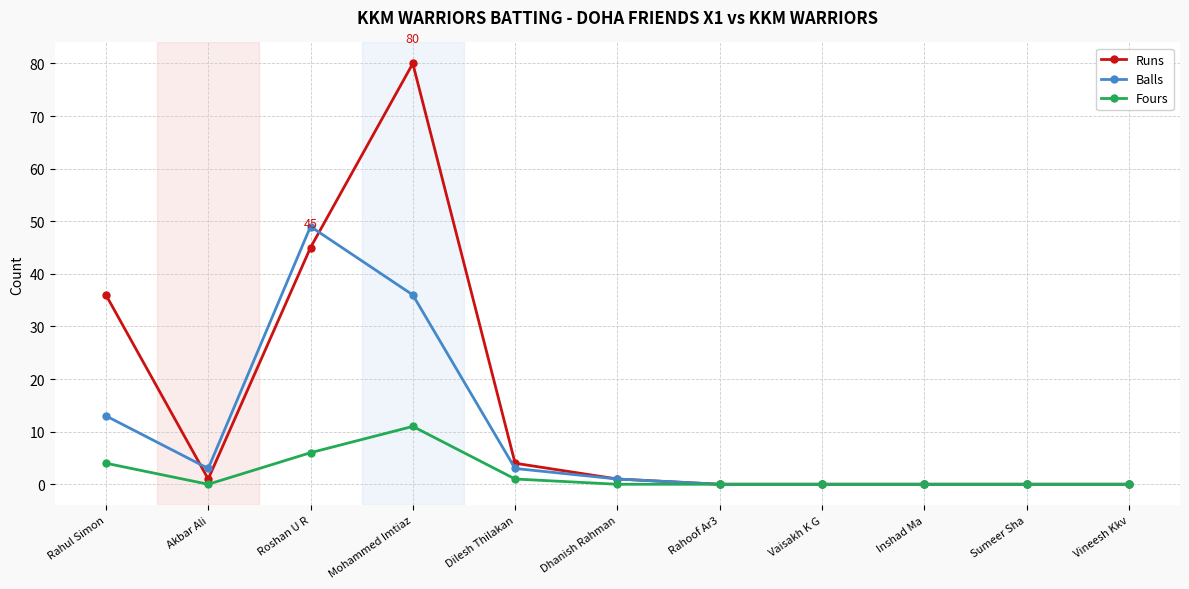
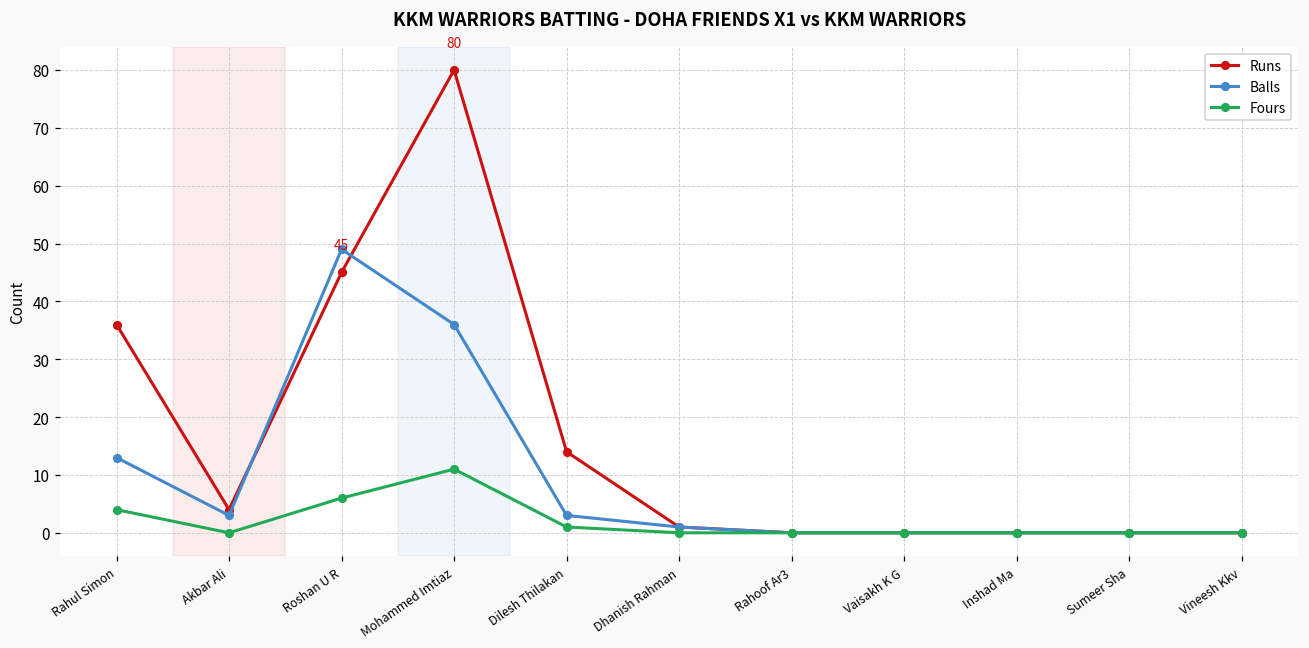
  {
    "Runs": {
      "Rahul Simon": 36,
-     "Akbar Ali": 1,
-     "Dilesh Thilakan": 4
+     "Akbar Ali": 4,
+     "Dilesh Thilakan": 14
    },
    "Balls": {
      "Rahul Simon": 13,
      "Akbar Ali": 3,
      "Mohammed Imtiaz": 36,
      "Dilesh Thilakan": 3
    },
    "Fours": {
      "Rahul Simon": 4,
      "Akbar Ali": 0,
      "Roshan U R": 6,
      "Mohammed Imtiaz": 11,
      "Dilesh Thilakan": 1,
      "Dhanish Rahman": 0
    }
  }
